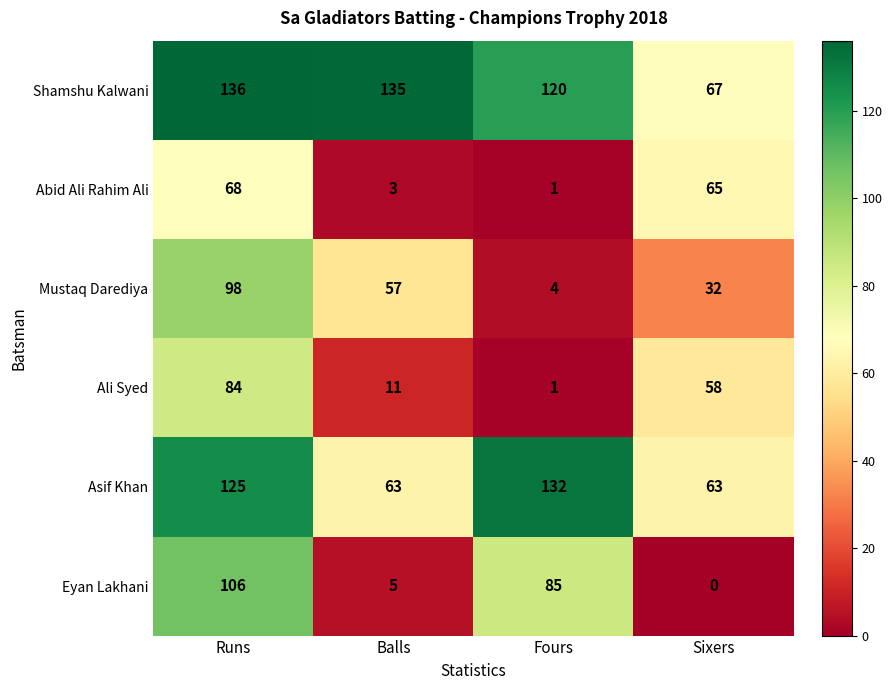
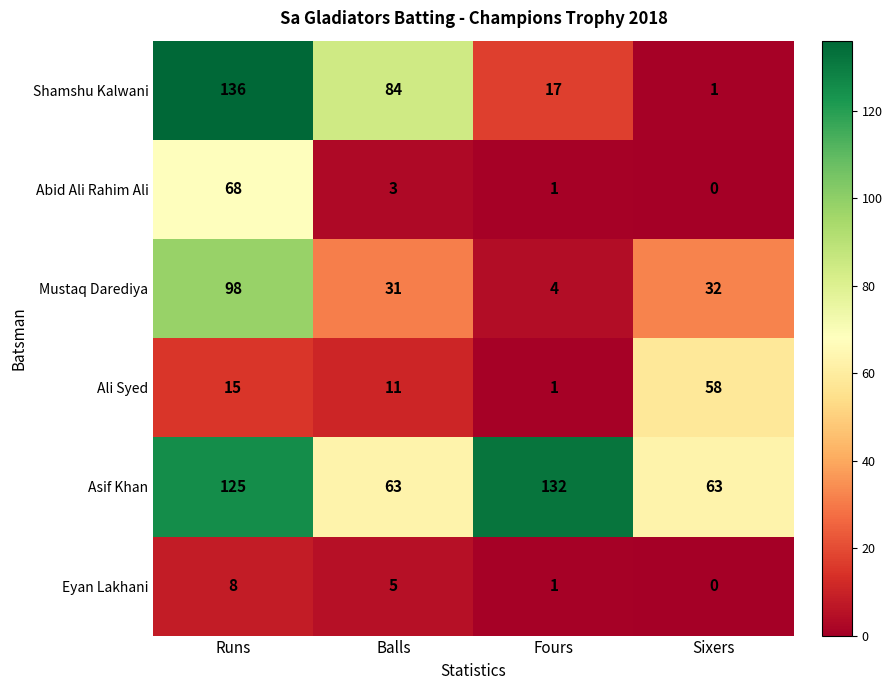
  {
    "Shamshu Kalwani": {
      "Runs": 136,
-     "Balls": 135,
-     "Fours": 120,
-     "Sixers": 67
+     "Balls": 84,
+     "Fours": 17,
+     "Sixers": 1
    },
    "Abid Ali Rahim Ali": {
      "Runs": 68,
      "Balls": 3,
      "Fours": 1,
-     "Sixers": 65
+     "Sixers": 0
    },
    "Mustaq Darediya": {
      "Runs": 98,
-     "Balls": 57,
+     "Balls": 31,
      "Fours": 4,
      "Sixers": 32
    },
    "Ali Syed": {
-     "Runs": 84,
+     "Runs": 15,
      "Balls": 11,
      "Fours": 1,
      "Sixers": 58
    },
    "Asif Khan": {
      "Runs": 125,
      "Balls": 63,
      "Fours": 132,
      "Sixers": 63
    },
    "Eyan Lakhani": {
-     "Runs": 106,
+     "Runs": 8,
      "Balls": 5,
-     "Fours": 85,
+     "Fours": 1,
      "Sixers": 0
    }
  }
